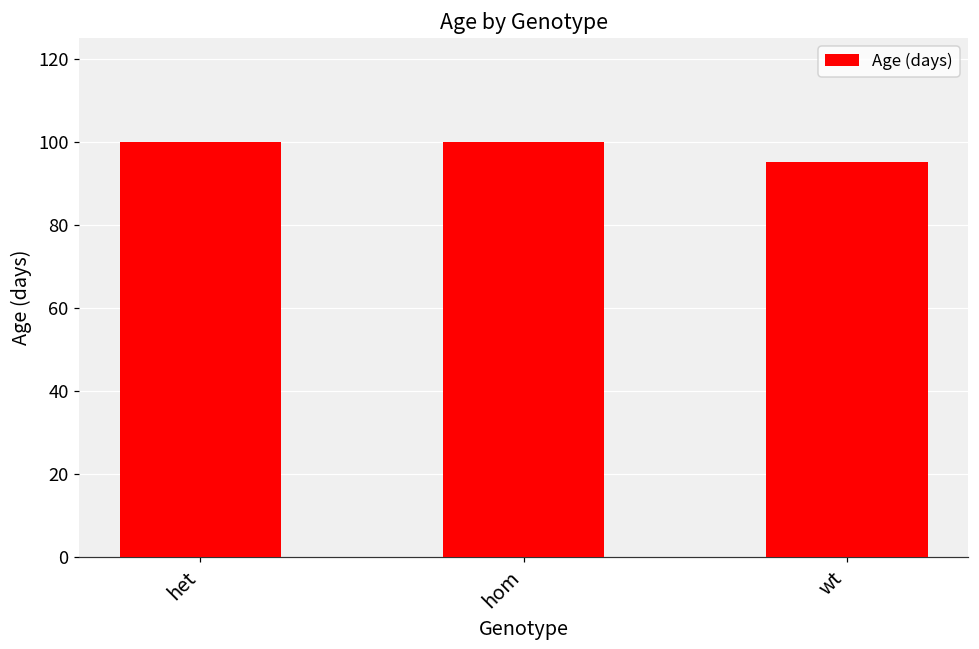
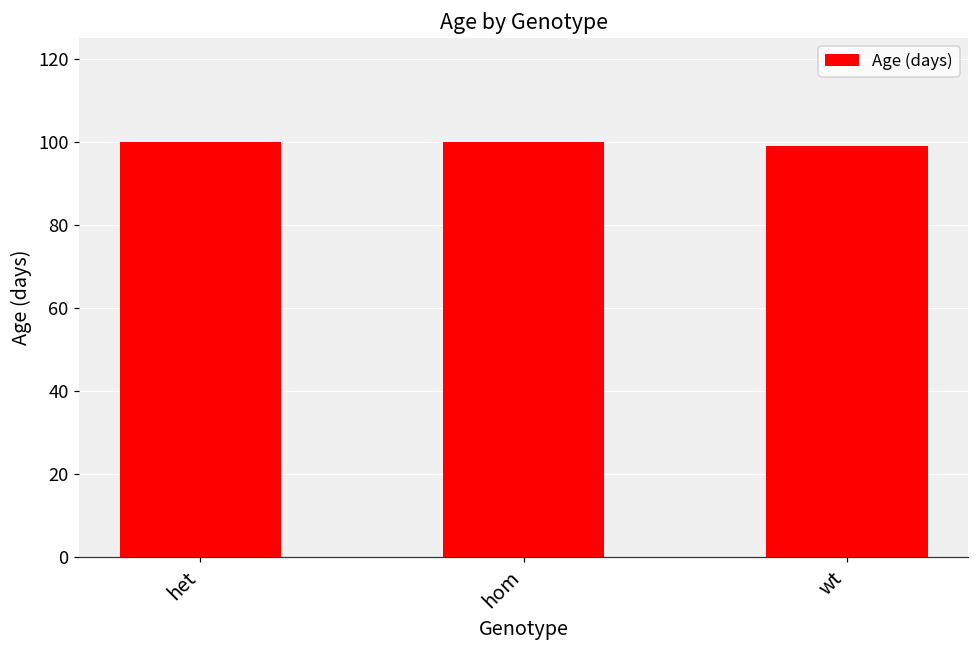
  {
    "het": 100,
    "hom": 100,
-   "wt": 95
+   "wt": 99
  }
